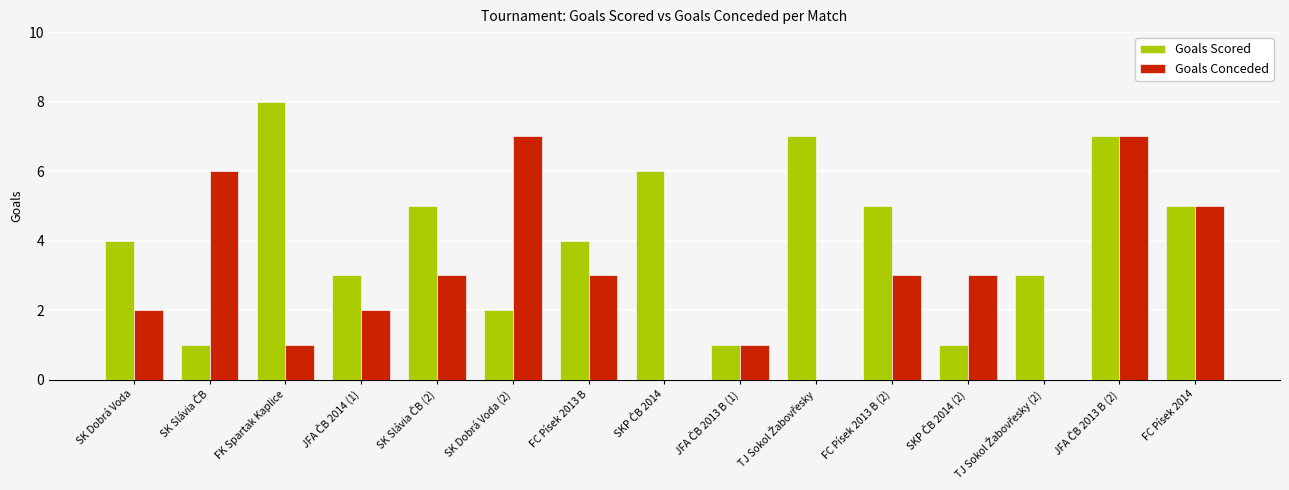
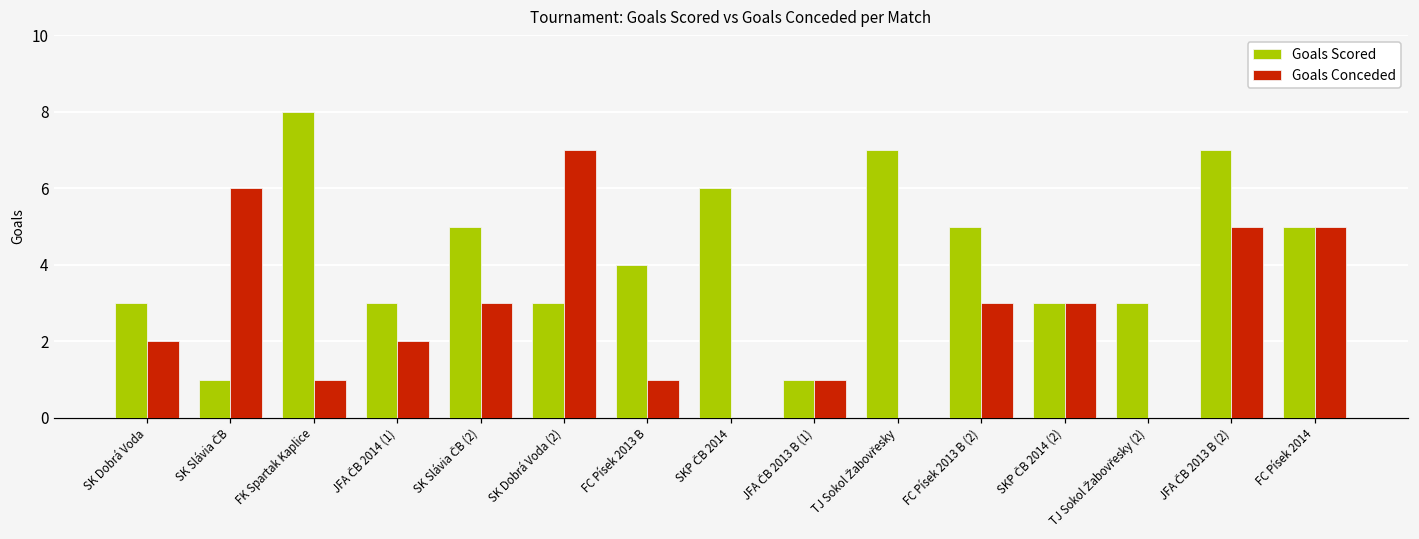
  {
    "Goals Scored": {
-     "SK Dobrá Voda": 4,
+     "SK Dobrá Voda": 3,
      "SK Slávia ČB": 1,
      "FK Spartak Kaplice": 8,
      "JFA ČB 2014 (1)": 3,
      "SK Slávia ČB (2)": 5,
-     "SK Dobrá Voda (2)": 2,
+     "SK Dobrá Voda (2)": 3,
      "FC Písek 2013 B": 4,
      "SKP ČB 2014": 6,
      "JFA ČB 2013 B (1)": 1,
      "TJ Sokol Žabovřesky": 7,
      "FC Písek 2013 B (2)": 5,
-     "SKP ČB 2014 (2)": 1,
+     "SKP ČB 2014 (2)": 3,
      "TJ Sokol Žabovřesky (2)": 3,
      "JFA ČB 2013 B (2)": 7,
      "FC Písek 2014": 5
    },
    "Goals Conceded": {
      "SK Dobrá Voda": 2,
      "SK Slávia ČB": 6,
      "FK Spartak Kaplice": 1,
      "JFA ČB 2014 (1)": 2,
      "SK Slávia ČB (2)": 3,
      "SK Dobrá Voda (2)": 7,
-     "FC Písek 2013 B": 3,
+     "FC Písek 2013 B": 1,
      "SKP ČB 2014": 0,
      "JFA ČB 2013 B (1)": 1,
      "TJ Sokol Žabovřesky": 0,
      "FC Písek 2013 B (2)": 3,
      "SKP ČB 2014 (2)": 3,
      "TJ Sokol Žabovřesky (2)": 0,
-     "JFA ČB 2013 B (2)": 7,
+     "JFA ČB 2013 B (2)": 5,
      "FC Písek 2014": 5
    }
  }
